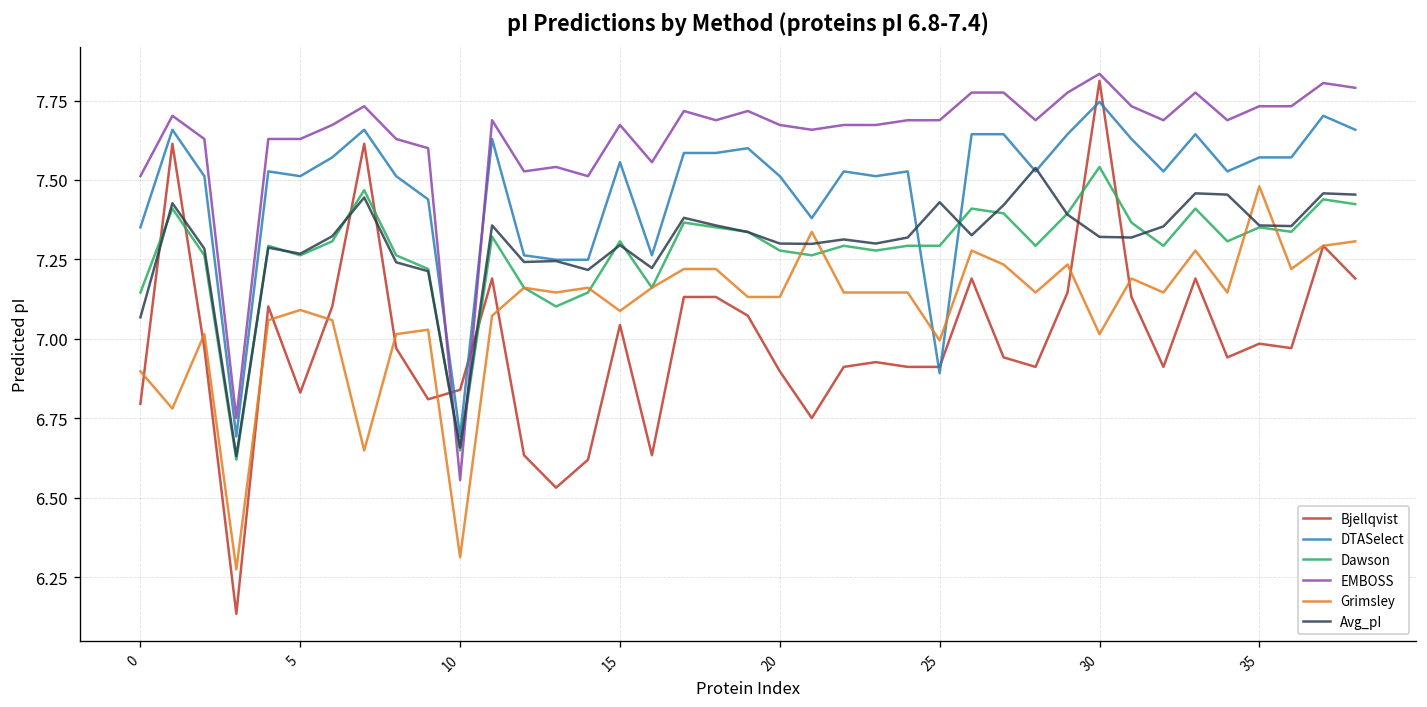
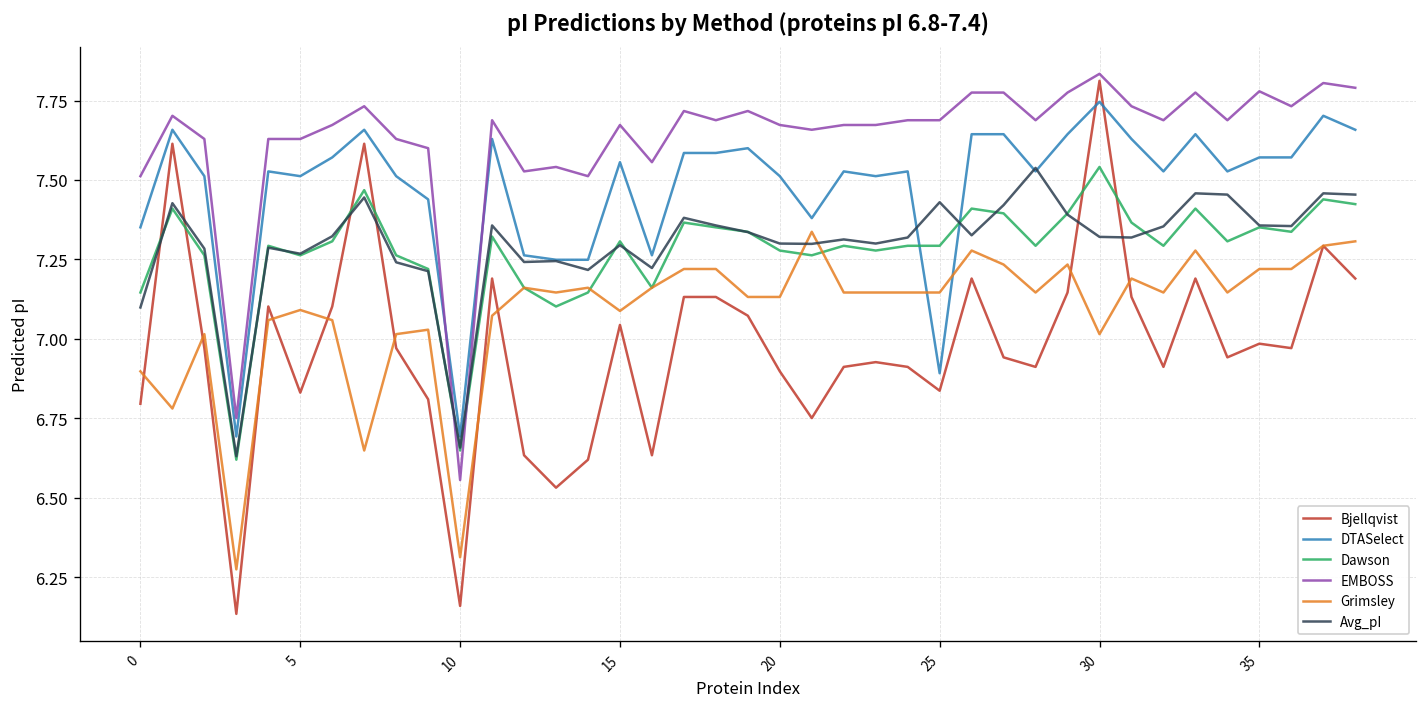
  {
    "Bjellqvist": {
      "0": 6.80,
      "5": 6.83,
-     "10": 6.84,
+     "10": 6.16,
      "15": 7.04,
      "20": 6.90,
-     "25": 6.91,
+     "25": 6.84,
      "30": 7.81,
      "35": 6.99
    },
    "DTASelect": {
      "0": 7.35,
      "5": 7.51,
      "10": 6.69,
      "15": 7.56,
      "20": 7.51,
      "25": 6.89,
      "30": 7.75,
      "35": 7.57
    },
    "Dawson": {
      "0": 7.15,
      "15": 7.31,
      "20": 7.28,
      "25": 7.29,
      "30": 7.54
    },
    "EMBOSS": {
      "0": 7.51,
      "5": 7.63,
      "10": 6.56,
      "15": 7.67,
      "20": 7.67,
      "25": 7.69,
      "30": 7.83,
-     "35": 7.73
+     "35": 7.78
    },
    "Grimsley": {
      "0": 6.90,
      "5": 7.09,
      "10": 6.31,
      "15": 7.09,
      "20": 7.13,
-     "25": 7.00,
+     "25": 7.15,
      "30": 7.02,
-     "35": 7.48
+     "35": 7.22
    },
    "Avg_pI": {
-     "0": 7.07,
+     "0": 7.10,
      "15": 7.30,
      "20": 7.30,
      "25": 7.43,
      "30": 7.32
    }
  }
